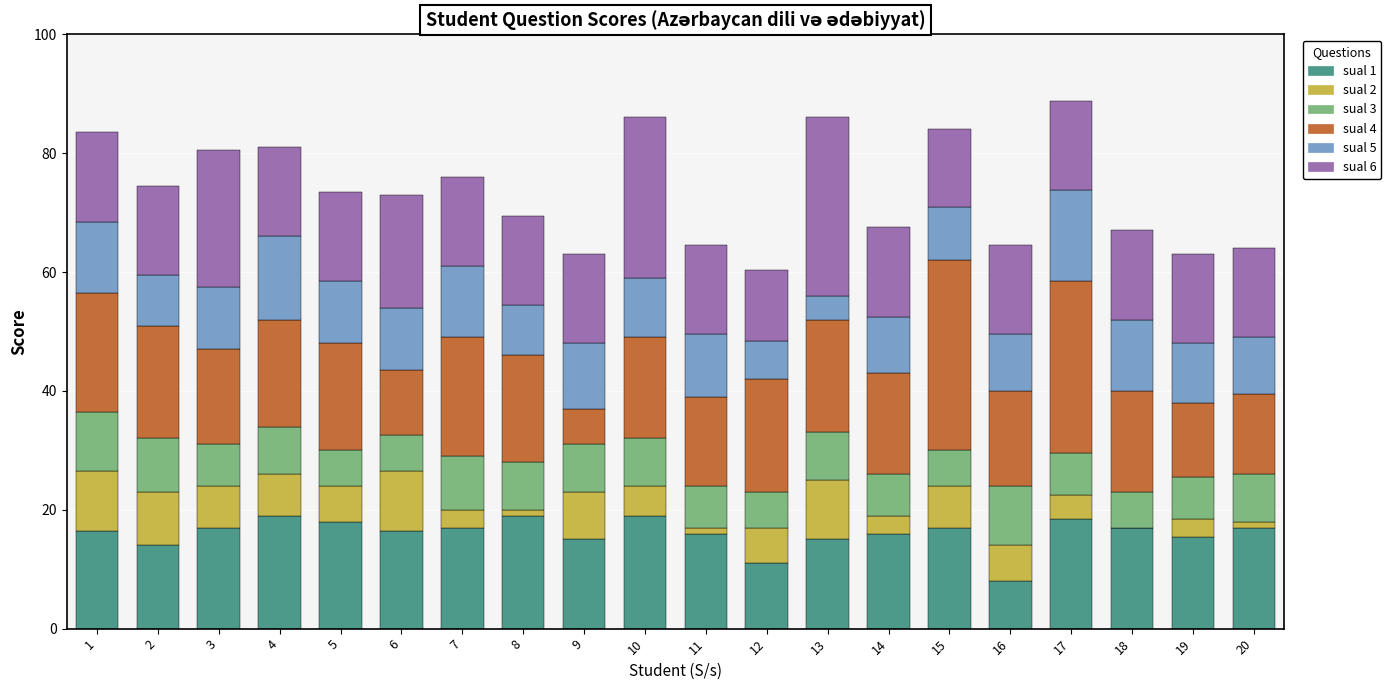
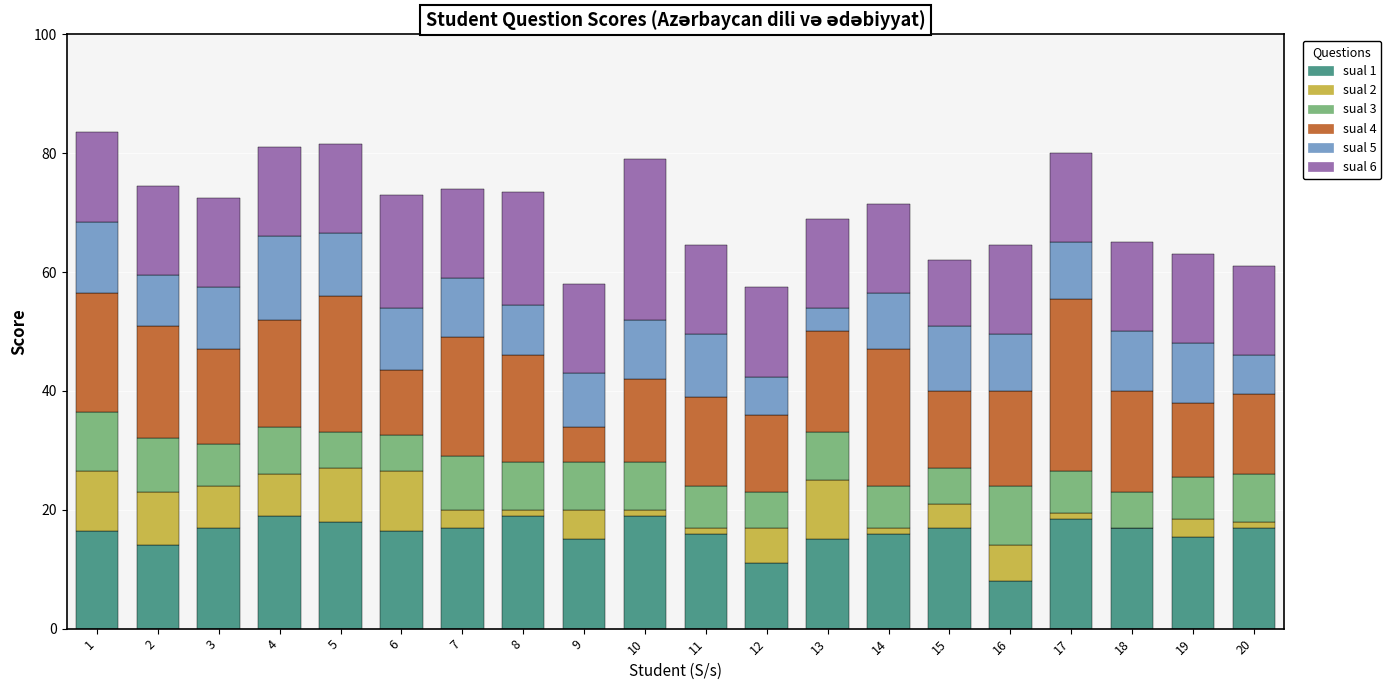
  {
    "sual 2": {
      "1": 10,
      "2": 9,
      "3": 7,
      "4": 7,
-     "5": 6,
+     "5": 9,
      "6": 10,
      "7": 3,
      "8": 1,
-     "9": 8,
-     "10": 5,
+     "9": 5,
+     "10": 1,
      "11": 1,
      "12": 6,
      "13": 10,
-     "14": 3,
-     "15": 7,
+     "14": 1,
+     "15": 4,
      "16": 6,
-     "17": 4,
+     "17": 1,
      "18": 0,
      "19": 3,
      "20": 1
    },
    "sual 4": {
      "1": 20,
      "2": 19,
      "3": 16,
      "4": 18,
-     "5": 18,
+     "5": 23,
      "6": 11,
      "7": 20,
      "8": 18,
      "9": 6,
-     "10": 17,
+     "10": 14,
      "11": 15,
-     "12": 19,
-     "13": 19,
-     "14": 17,
-     "15": 32,
+     "12": 13,
+     "13": 17,
+     "14": 23,
+     "15": 13,
      "16": 16,
      "17": 29,
      "18": 17,
      "19": 13,
      "20": 14
    },
    "sual 5": {
      "1": 12,
      "2": 9,
      "3": 11,
      "4": 14,
      "5": 11,
      "6": 11,
-     "7": 12,
+     "7": 10,
      "8": 9,
-     "9": 11,
+     "9": 9,
      "10": 10,
      "11": 11,
      "12": 6,
      "13": 4,
      "14": 10,
-     "15": 9,
+     "15": 11,
      "16": 10,
-     "17": 15,
-     "18": 12,
+     "17": 10,
+     "18": 10,
      "19": 10,
-     "20": 10
+     "20": 7
    },
    "sual 6": {
      "1": 15,
      "2": 15,
-     "3": 23,
+     "3": 15,
      "4": 15,
      "5": 15,
      "6": 19,
      "7": 15,
-     "8": 15,
+     "8": 19,
      "9": 15,
      "10": 27,
      "11": 15,
-     "12": 12,
-     "13": 30,
+     "12": 15,
+     "13": 15,
      "14": 15,
-     "15": 13,
+     "15": 11,
      "16": 15,
      "17": 15,
      "18": 15,
      "19": 15,
      "20": 15
    }
  }
